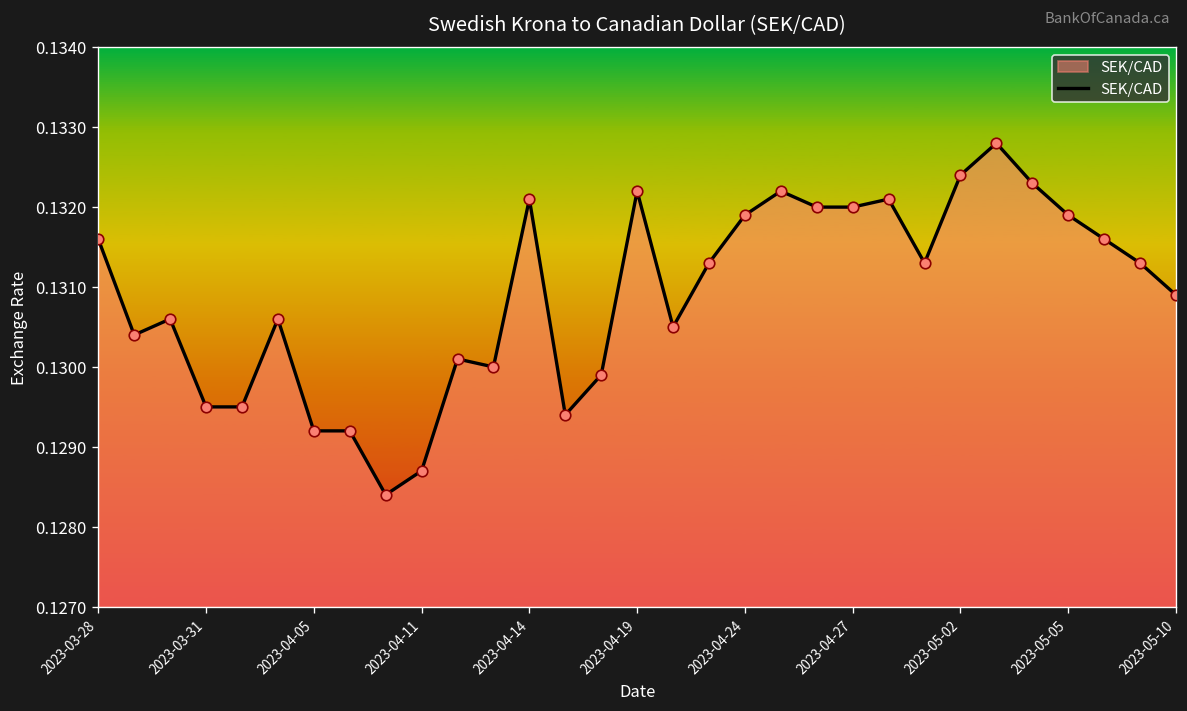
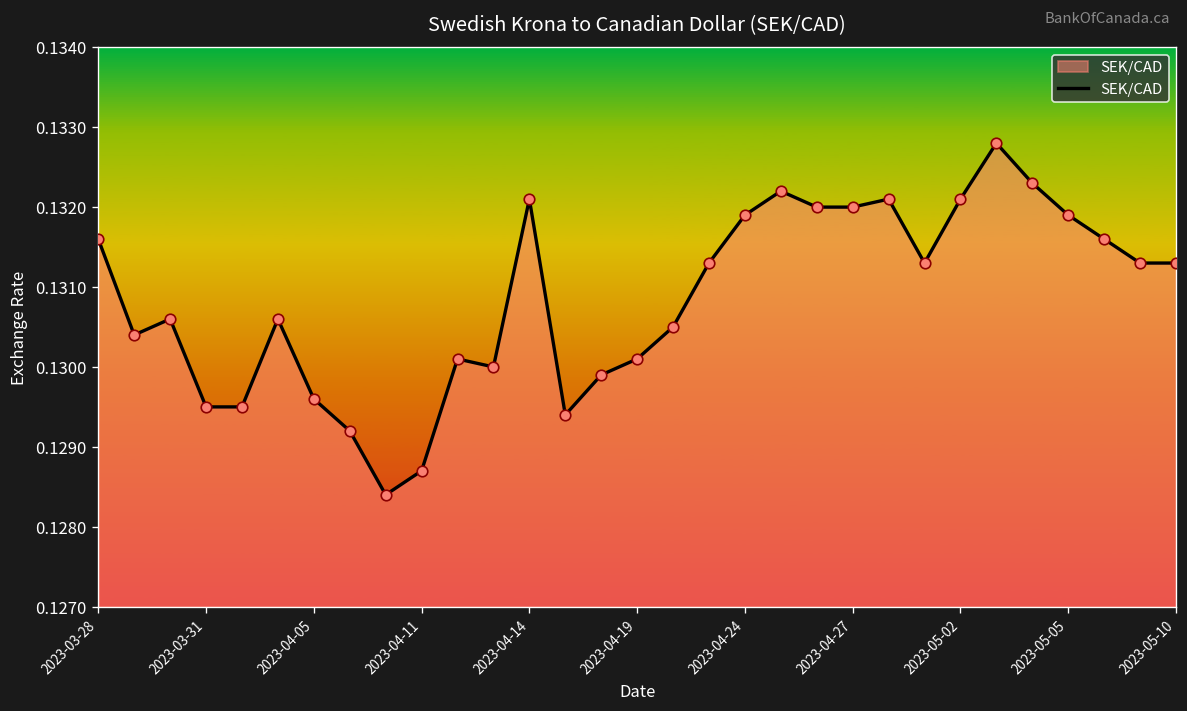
  {
    "2023-03-28": 0.1316,
    "2023-03-31": 0.1295,
-   "2023-04-05": 0.1292,
+   "2023-04-05": 0.1296,
    "2023-04-11": 0.1287,
    "2023-04-14": 0.1321,
-   "2023-04-19": 0.1322,
+   "2023-04-19": 0.1301,
    "2023-04-24": 0.1319,
    "2023-04-27": 0.1320,
-   "2023-05-02": 0.1324,
+   "2023-05-02": 0.1321,
    "2023-05-05": 0.1319,
-   "2023-05-10": 0.1309
+   "2023-05-10": 0.1313
  }
